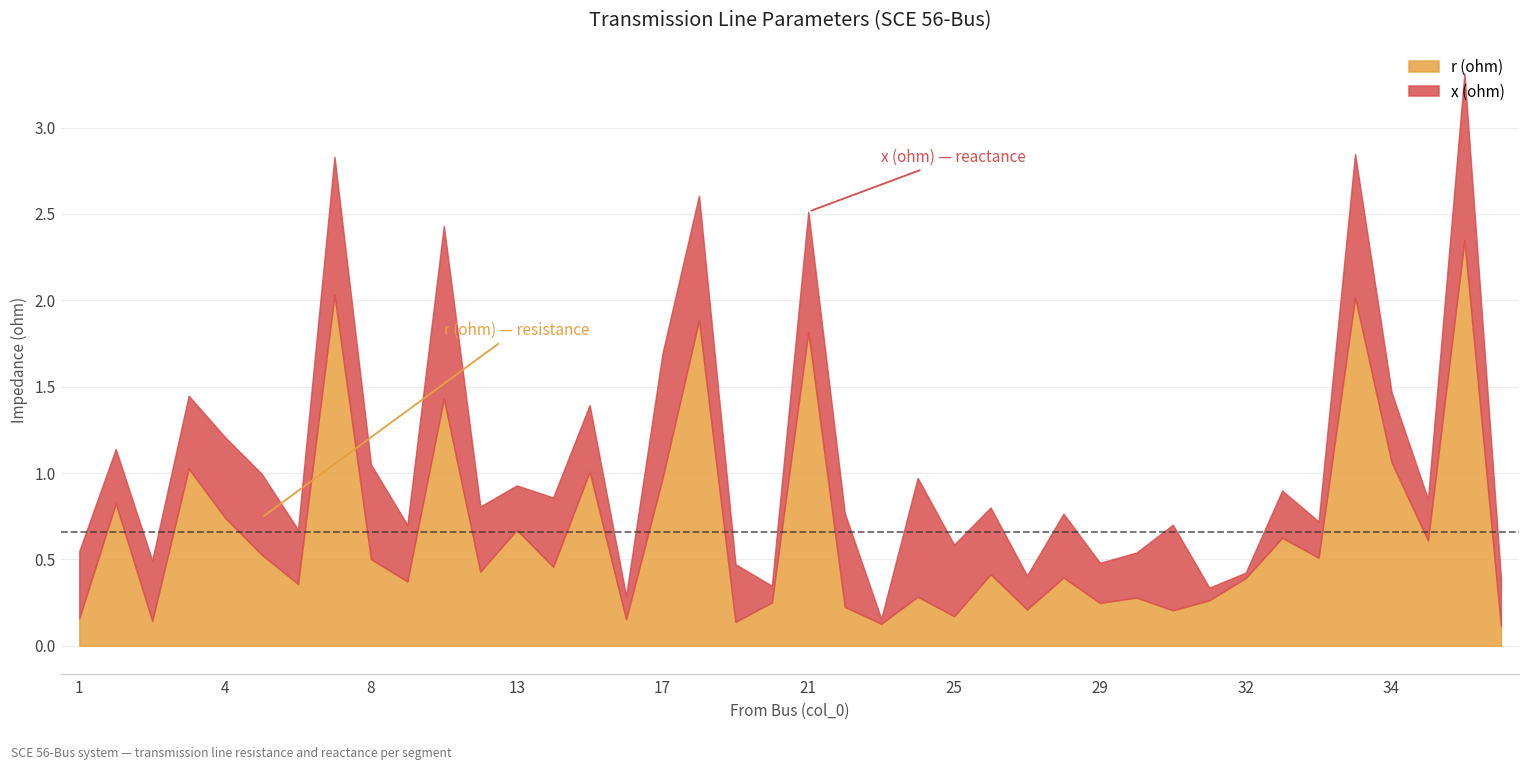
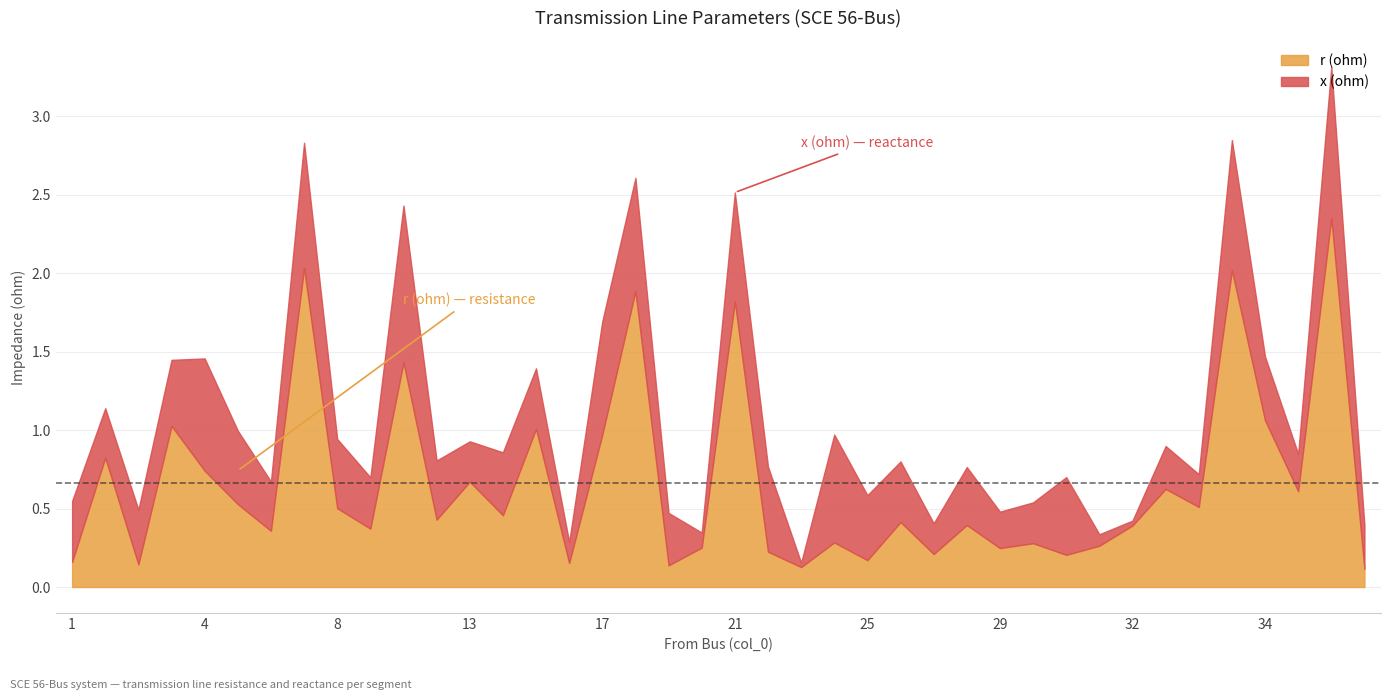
  {
    "r (ohm)": {
      "4": 0.74,
      "8": 0.50,
      "32": 0.39
    },
    "x (ohm)": {
-     "4": 0.47,
-     "8": 0.55,
+     "4": 0.72,
+     "8": 0.44,
      "32": 0.03
    }
  }
